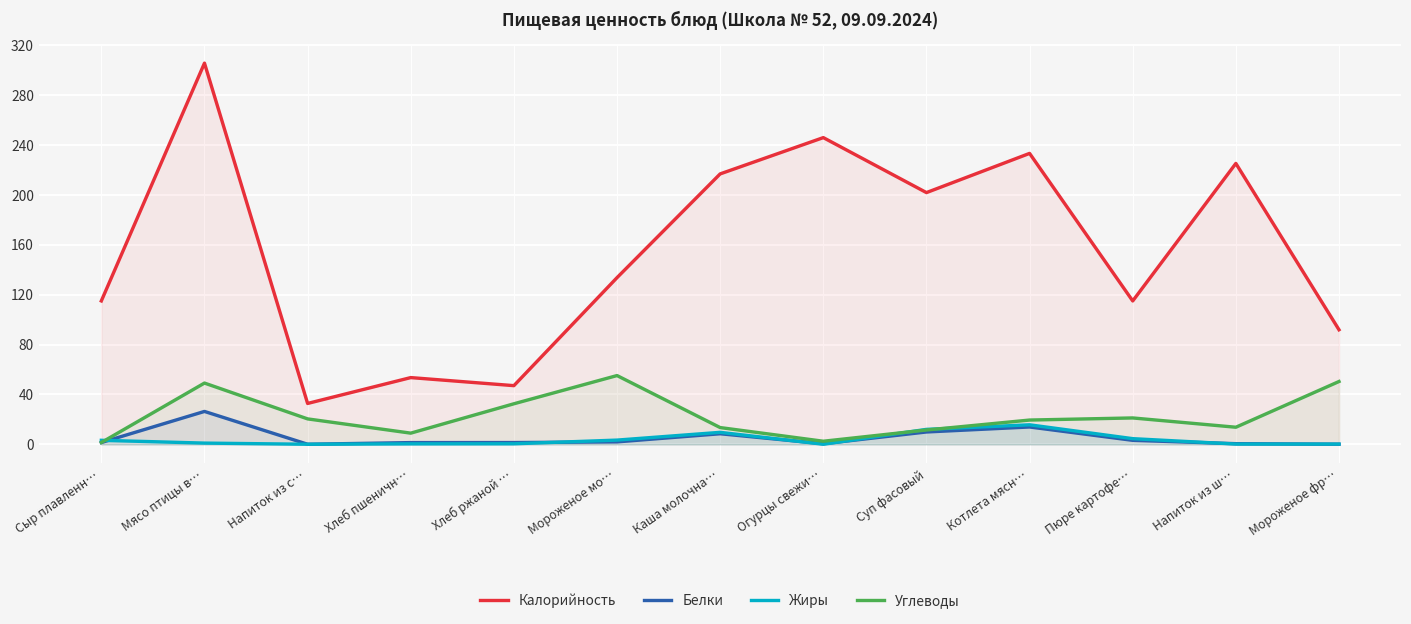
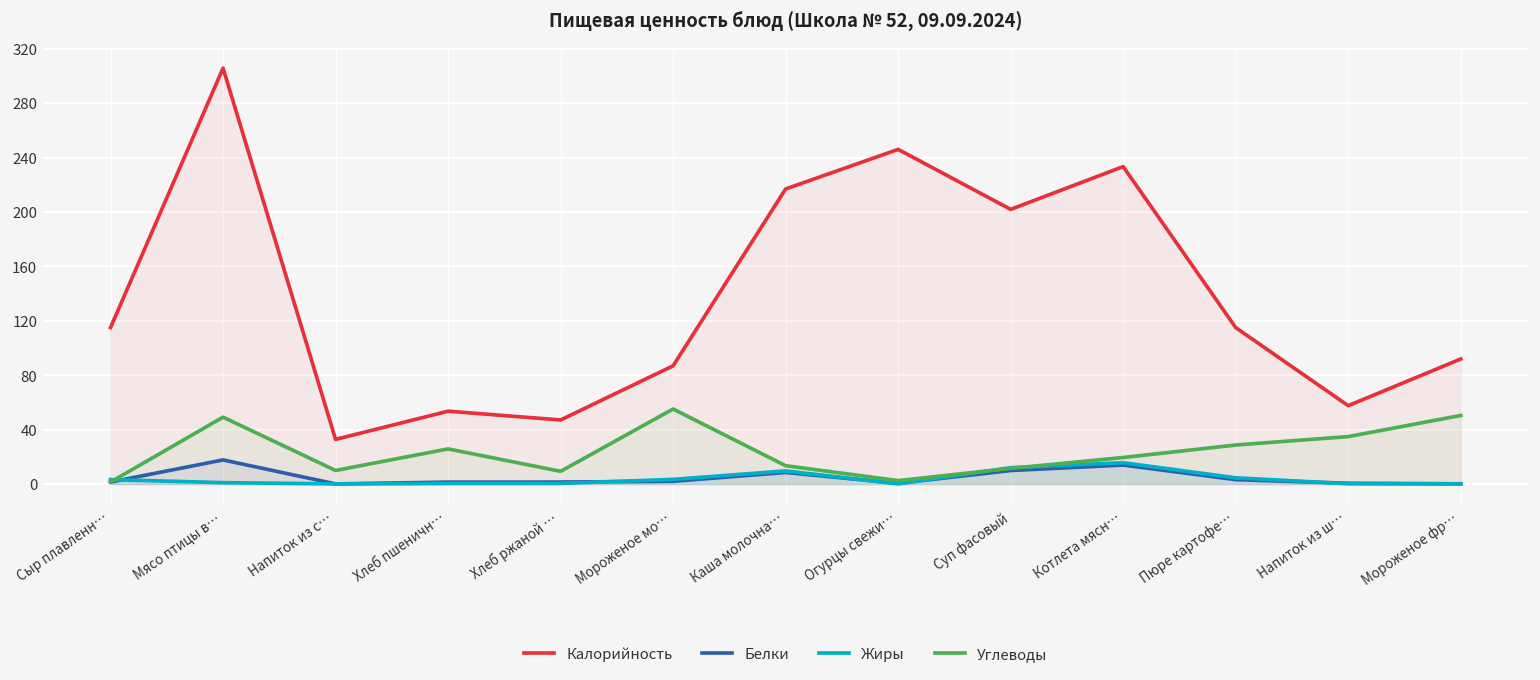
  {
    "Калорийность": {
      "Сыр плавленн…": 115,
      "Мясо птицы в…": 306,
      "Напиток из с…": 33,
      "Хлеб пшеничн…": 54,
      "Хлеб ржаной …": 47,
-     "Мороженое мо…": 134,
+     "Мороженое мо…": 87,
      "Каша молочна…": 217,
      "Огурцы свежи…": 246,
      "Суп фасовый": 202,
      "Котлета мясн…": 233,
      "Пюре картофе…": 115,
-     "Напиток из ш…": 225,
+     "Напиток из ш…": 58,
      "Мороженое фр…": 92
    },
    "Белки": {
-     "Мясо птицы в…": 26
+     "Мясо птицы в…": 18
    },
    "Жиры": {
      "Мясо птицы в…": 1
    },
    "Углеводы": {
      "Мясо птицы в…": 49,
-     "Напиток из с…": 20,
-     "Хлеб пшеничн…": 9,
-     "Хлеб ржаной …": 33,
+     "Напиток из с…": 10,
+     "Хлеб пшеничн…": 26,
+     "Хлеб ржаной …": 9,
      "Мороженое мо…": 55,
      "Каша молочна…": 13,
      "Котлета мясн…": 19,
-     "Пюре картофе…": 21,
-     "Напиток из ш…": 14,
+     "Пюре картофе…": 29,
+     "Напиток из ш…": 35,
      "Мороженое фр…": 50
    }
  }
